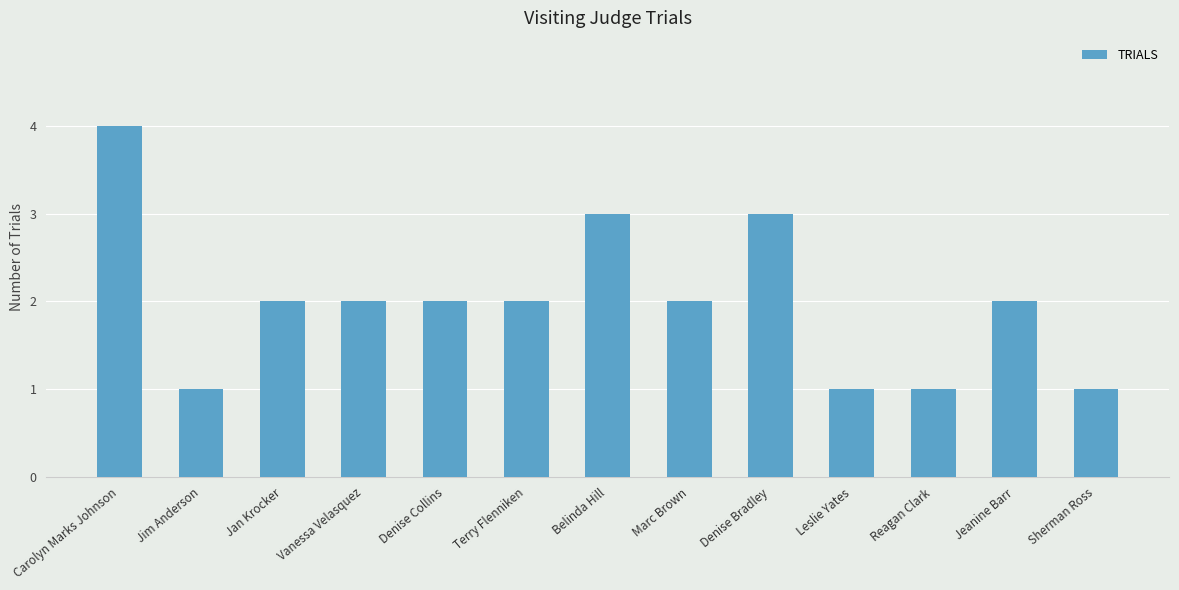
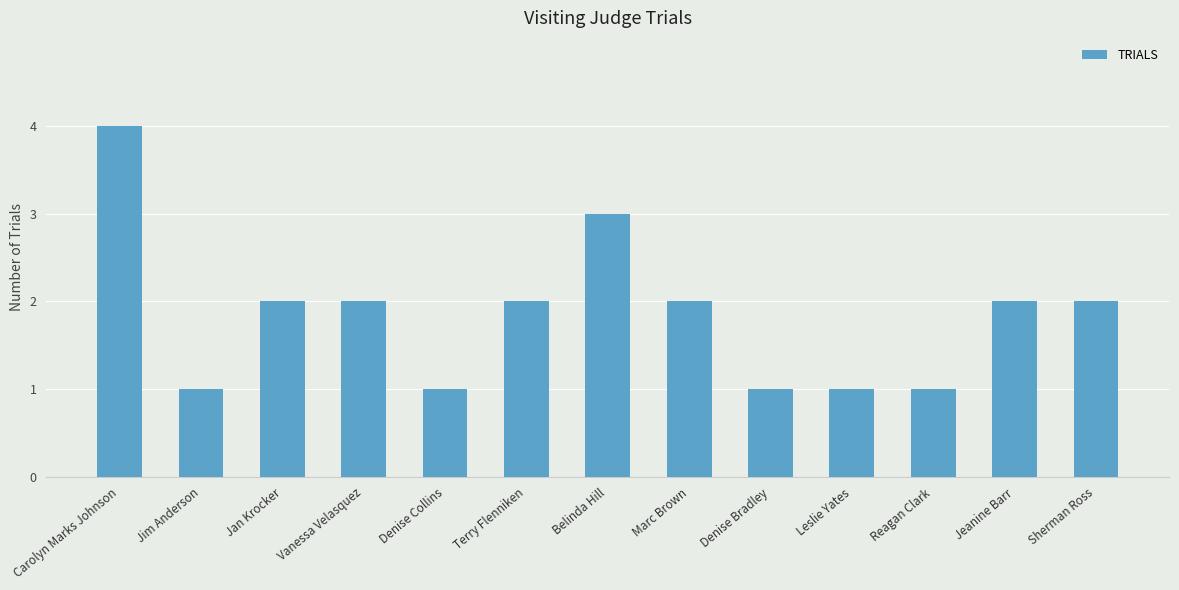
  {
    "Carolyn Marks Johnson": 4,
    "Jim Anderson": 1,
    "Jan Krocker": 2,
    "Vanessa Velasquez": 2,
-   "Denise Collins": 2,
+   "Denise Collins": 1,
    "Terry Flenniken": 2,
    "Belinda Hill": 3,
    "Marc Brown": 2,
-   "Denise Bradley": 3,
+   "Denise Bradley": 1,
    "Leslie Yates": 1,
    "Reagan Clark": 1,
    "Jeanine Barr": 2,
-   "Sherman Ross": 1
+   "Sherman Ross": 2
  }
